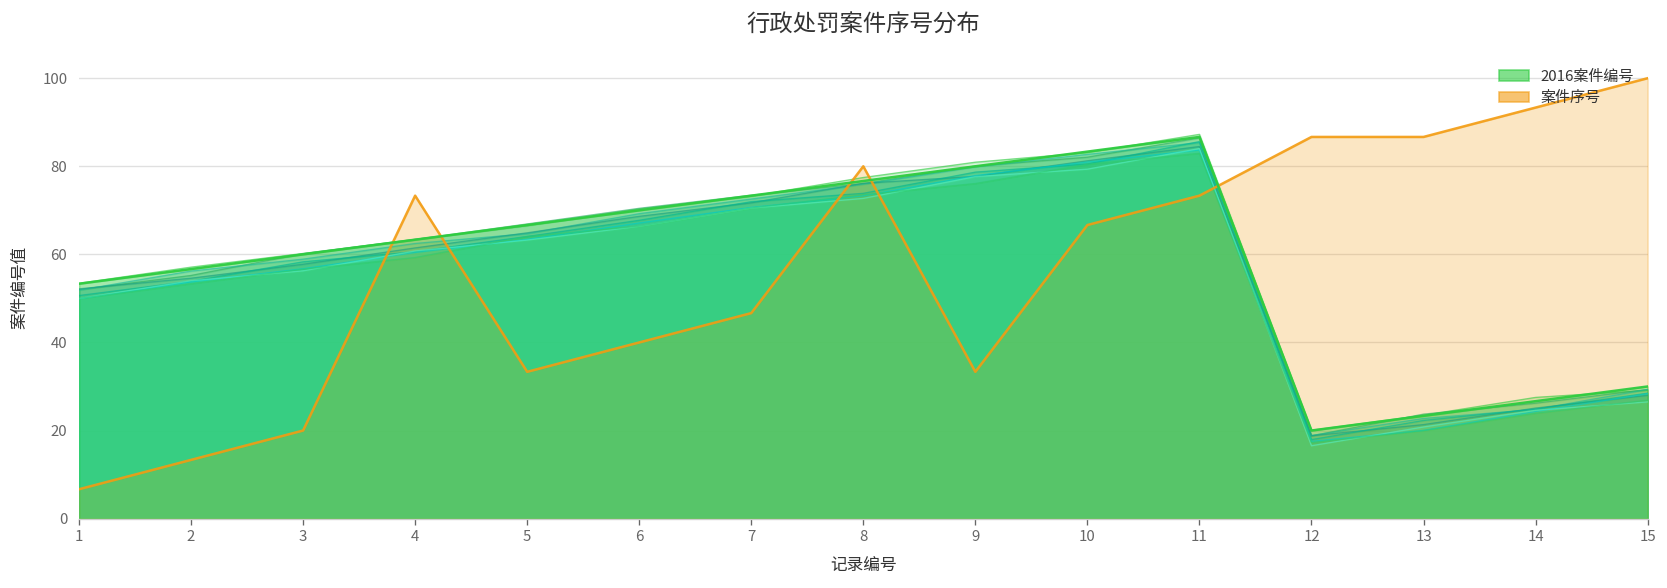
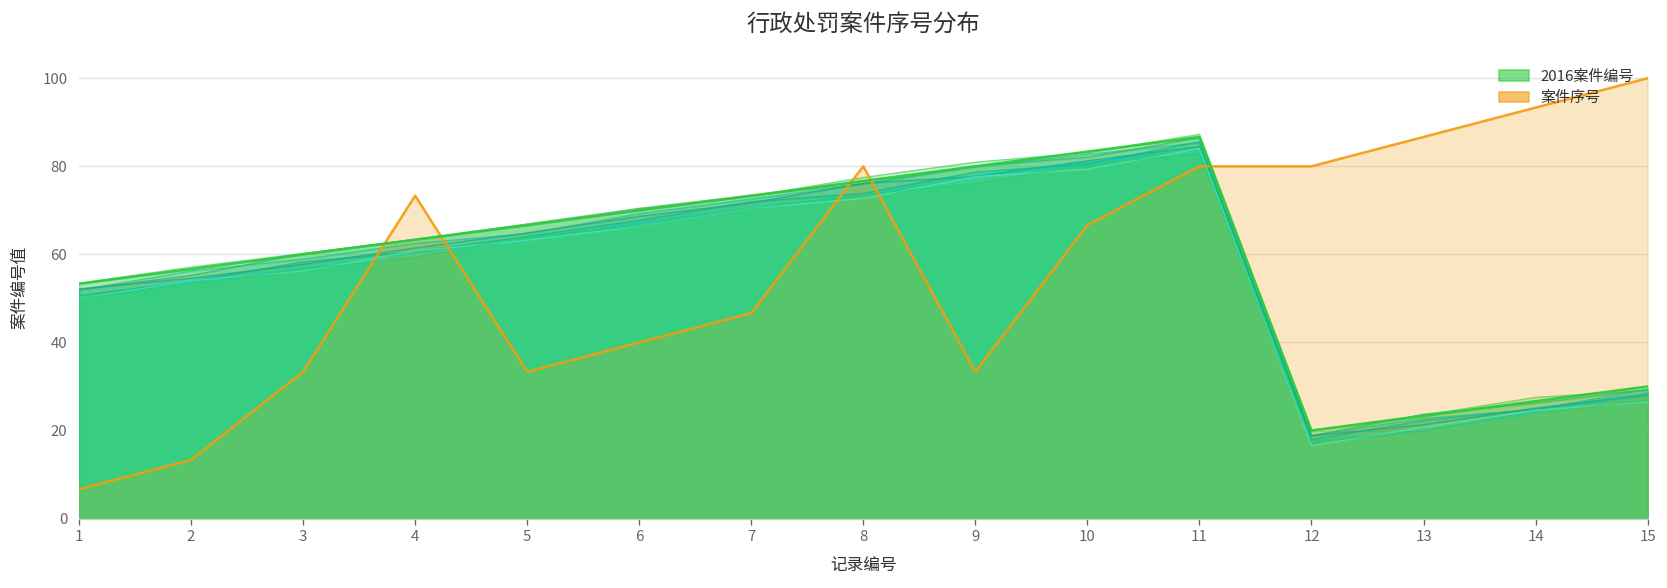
  {
    "案件序号": {
      "1": 7,
      "2": 13,
-     "3": 20,
+     "3": 33,
      "4": 73,
      "5": 33,
      "6": 40,
      "7": 47,
      "8": 80,
      "9": 33,
      "10": 67,
-     "11": 73,
-     "12": 87,
+     "11": 80,
+     "12": 80,
      "13": 87,
      "14": 93,
      "15": 100
    }
  }
